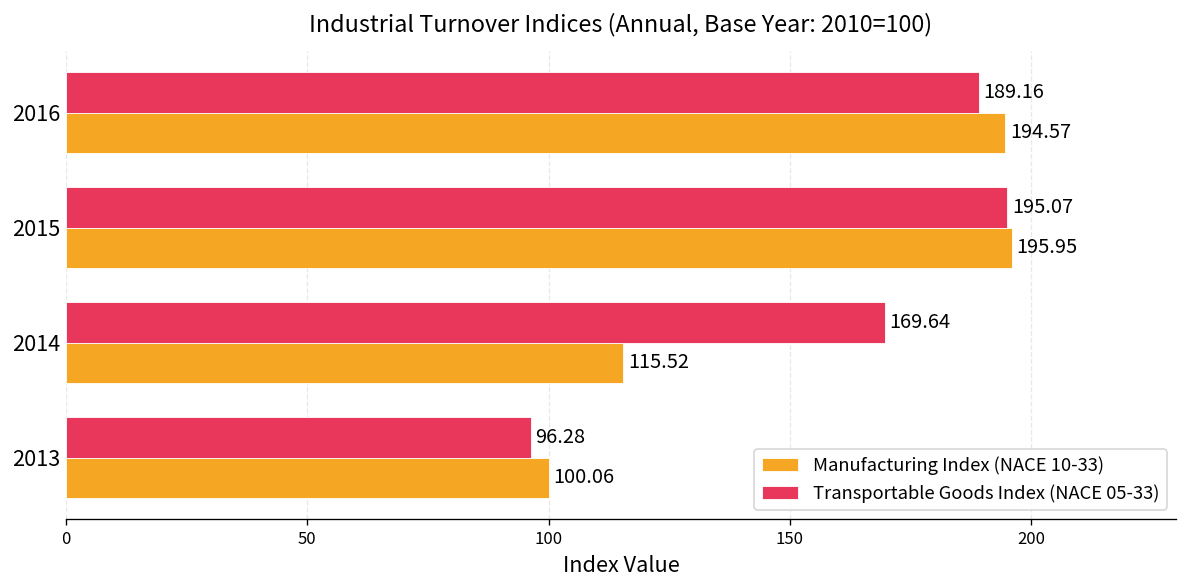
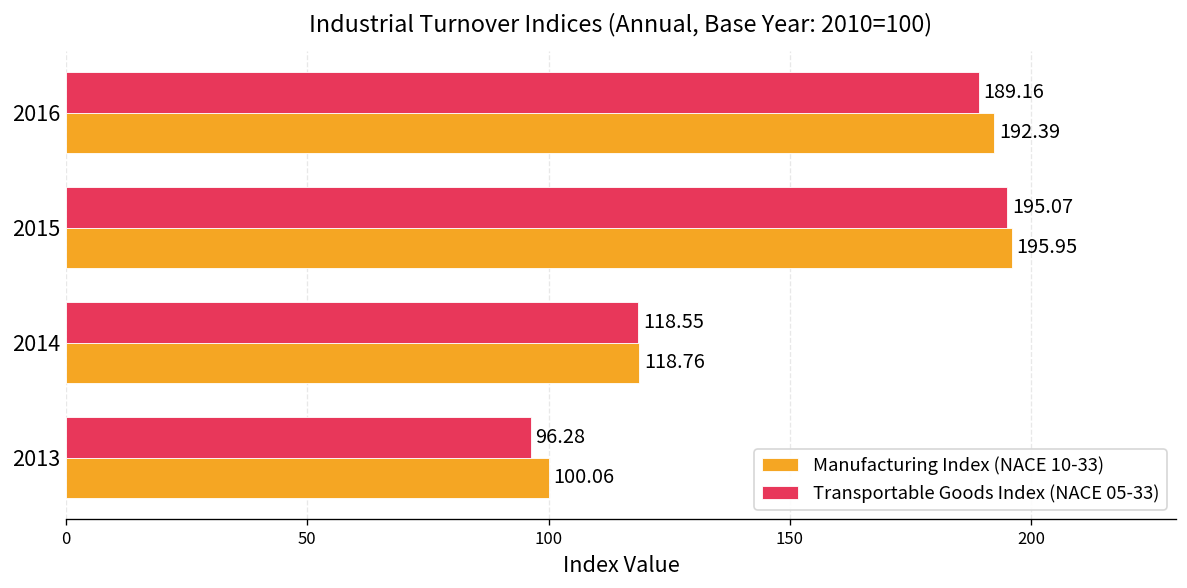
  {
    "Manufacturing Index (NACE 10-33)": {
-     "2016": 194.57,
+     "2016": 192.39,
      "2015": 195.95,
-     "2014": 115.52,
+     "2014": 118.76,
      "2013": 100.06
    },
    "Transportable Goods Index (NACE 05-33)": {
      "2016": 189.16,
      "2015": 195.07,
-     "2014": 169.64,
+     "2014": 118.55,
      "2013": 96.28
    }
  }
